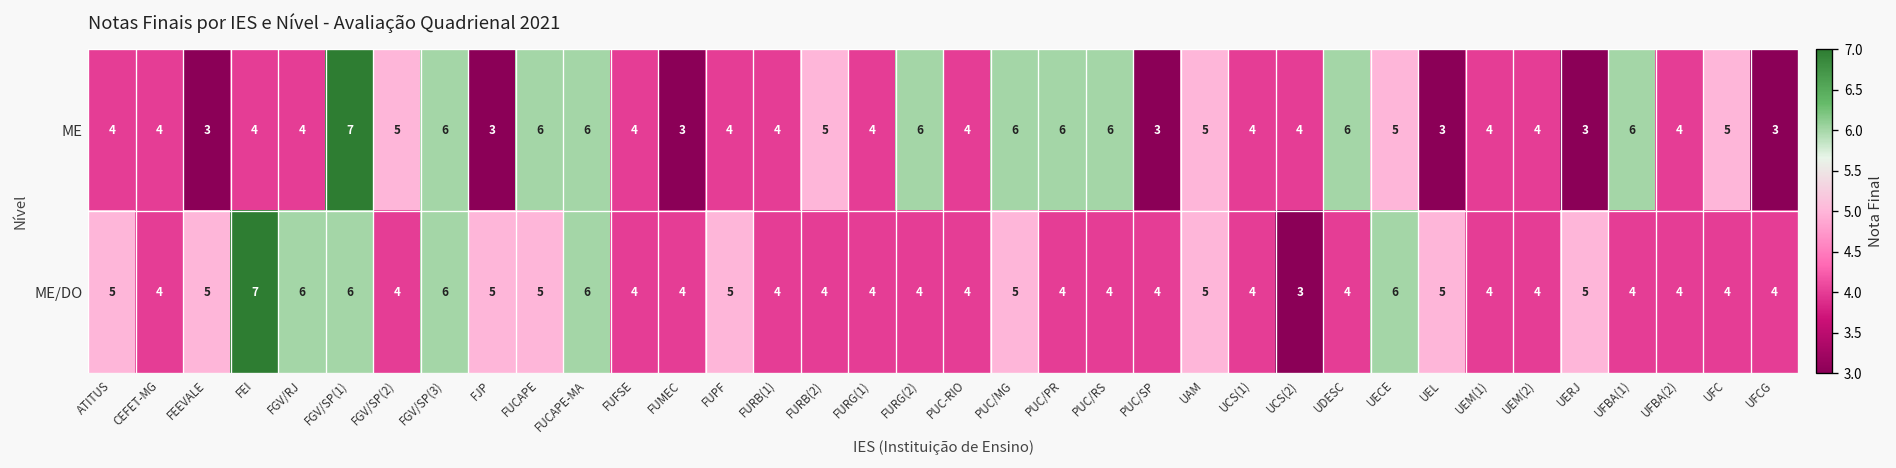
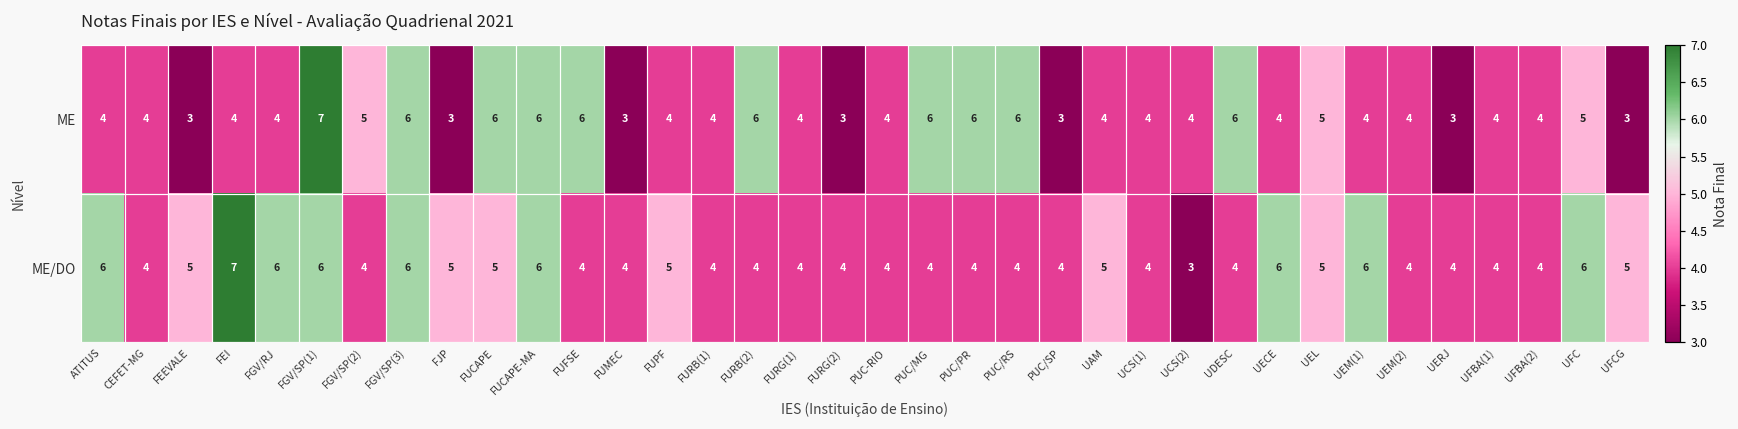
  {
    "ME": {
      "ATITUS": 4,
      "CEFET-MG": 4,
      "FEEVALE": 3,
      "FEI": 4,
      "FGV/RJ": 4,
      "FGV/SP(1)": 7,
      "FGV/SP(2)": 5,
      "FGV/SP(3)": 6,
      "FJP": 3,
      "FUCAPE": 6,
      "FUCAPE-MA": 6,
-     "FUFSE": 4,
+     "FUFSE": 6,
      "FUMEC": 3,
      "FUPF": 4,
      "FURB(1)": 4,
-     "FURB(2)": 5,
+     "FURB(2)": 6,
      "FURG(1)": 4,
-     "FURG(2)": 6,
+     "FURG(2)": 3,
      "PUC-RIO": 4,
      "PUC/MG": 6,
      "PUC/PR": 6,
      "PUC/RS": 6,
      "PUC/SP": 3,
-     "UAM": 5,
+     "UAM": 4,
      "UCS(1)": 4,
      "UCS(2)": 4,
      "UDESC": 6,
-     "UECE": 5,
-     "UEL": 3,
+     "UECE": 4,
+     "UEL": 5,
      "UEM(1)": 4,
      "UEM(2)": 4,
      "UERJ": 3,
-     "UFBA(1)": 6,
+     "UFBA(1)": 4,
      "UFBA(2)": 4,
      "UFC": 5,
      "UFCG": 3
    },
    "ME/DO": {
-     "ATITUS": 5,
+     "ATITUS": 6,
      "CEFET-MG": 4,
      "FEEVALE": 5,
      "FEI": 7,
      "FGV/RJ": 6,
      "FGV/SP(1)": 6,
      "FGV/SP(2)": 4,
      "FGV/SP(3)": 6,
      "FJP": 5,
      "FUCAPE": 5,
      "FUCAPE-MA": 6,
      "FUFSE": 4,
      "FUMEC": 4,
      "FUPF": 5,
      "FURB(1)": 4,
      "FURB(2)": 4,
      "FURG(1)": 4,
      "FURG(2)": 4,
      "PUC-RIO": 4,
-     "PUC/MG": 5,
+     "PUC/MG": 4,
      "PUC/PR": 4,
      "PUC/RS": 4,
      "PUC/SP": 4,
      "UAM": 5,
      "UCS(1)": 4,
      "UCS(2)": 3,
      "UDESC": 4,
      "UECE": 6,
      "UEL": 5,
-     "UEM(1)": 4,
+     "UEM(1)": 6,
      "UEM(2)": 4,
-     "UERJ": 5,
+     "UERJ": 4,
      "UFBA(1)": 4,
      "UFBA(2)": 4,
-     "UFC": 4,
-     "UFCG": 4
+     "UFC": 6,
+     "UFCG": 5
    }
  }
